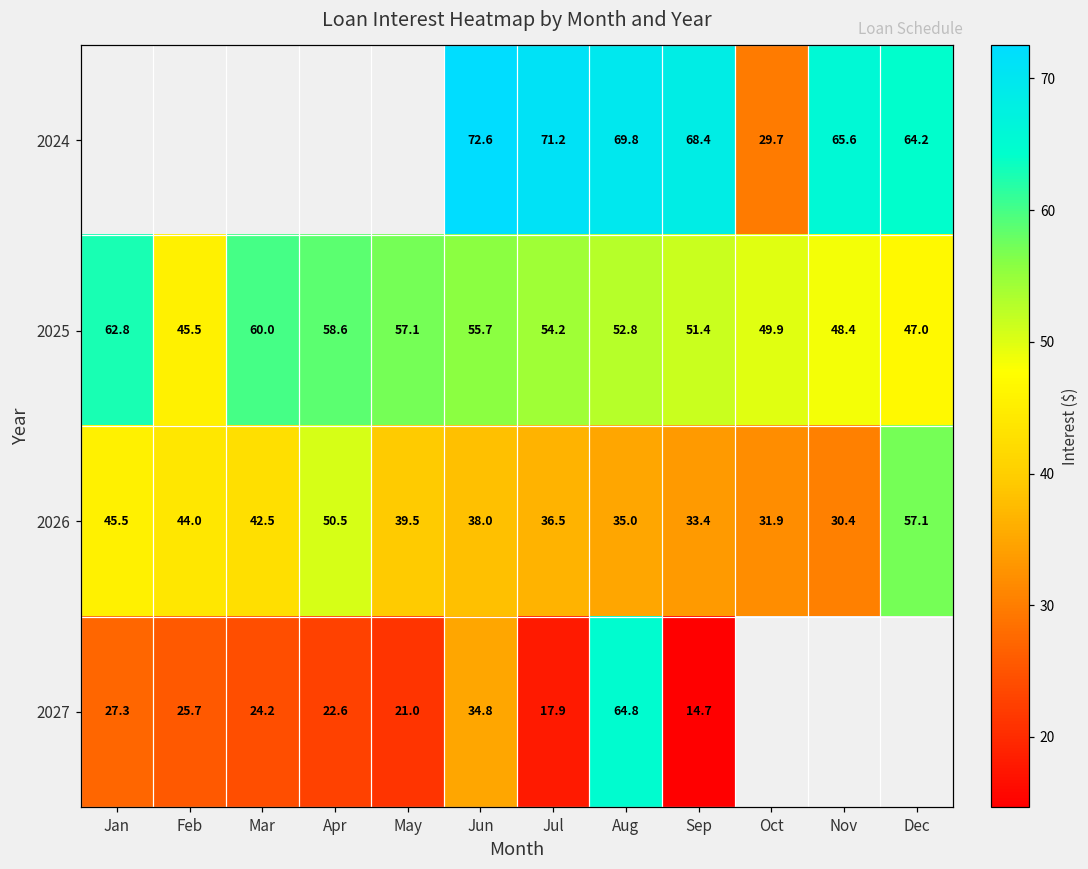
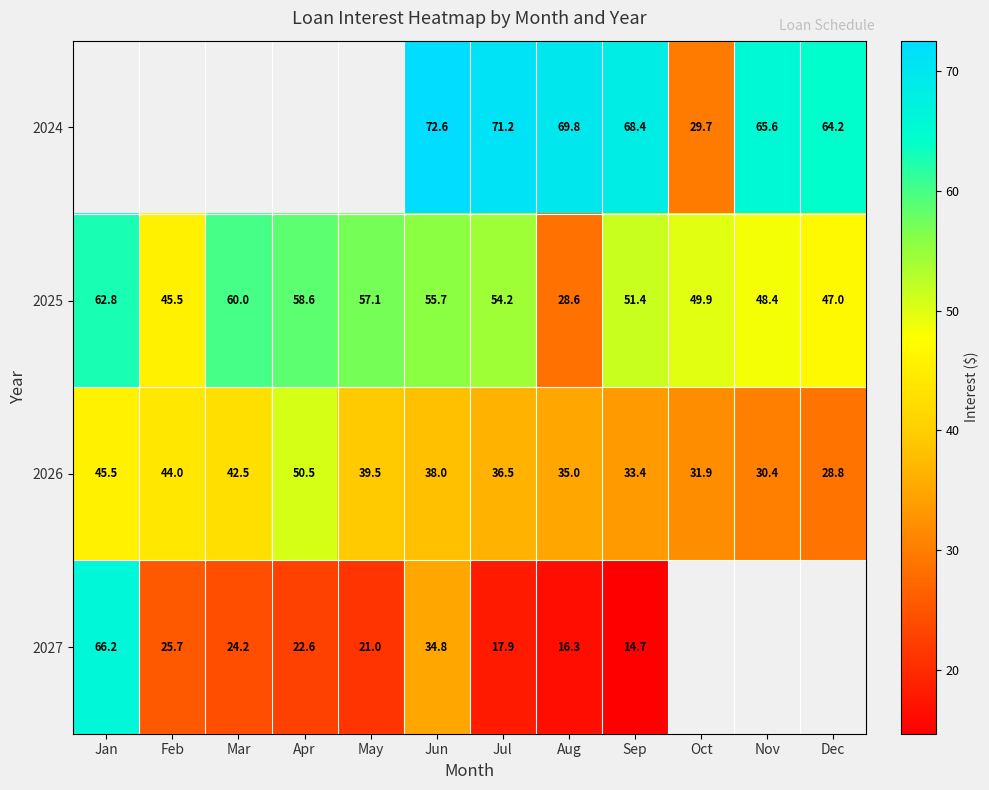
  {
    "2024": {
      "Jun": 72.6,
      "Jul": 71.2,
      "Aug": 69.8,
      "Sep": 68.4,
      "Oct": 29.7,
      "Nov": 65.6,
      "Dec": 64.2
    },
    "2025": {
      "Jan": 62.8,
      "Feb": 45.5,
      "Mar": 60.0,
      "Apr": 58.6,
      "May": 57.1,
      "Jun": 55.7,
      "Jul": 54.2,
-     "Aug": 52.8,
+     "Aug": 28.6,
      "Sep": 51.4,
      "Oct": 49.9,
      "Nov": 48.4,
      "Dec": 47.0
    },
    "2026": {
      "Jan": 45.5,
      "Feb": 44.0,
      "Mar": 42.5,
      "Apr": 50.5,
      "May": 39.5,
      "Jun": 38.0,
      "Jul": 36.5,
      "Aug": 35.0,
      "Sep": 33.4,
      "Oct": 31.9,
      "Nov": 30.4,
-     "Dec": 57.1
+     "Dec": 28.8
    },
    "2027": {
-     "Jan": 27.3,
+     "Jan": 66.2,
      "Feb": 25.7,
      "Mar": 24.2,
      "Apr": 22.6,
      "May": 21.0,
      "Jun": 34.8,
      "Jul": 17.9,
-     "Aug": 64.8,
+     "Aug": 16.3,
      "Sep": 14.7
    }
  }
